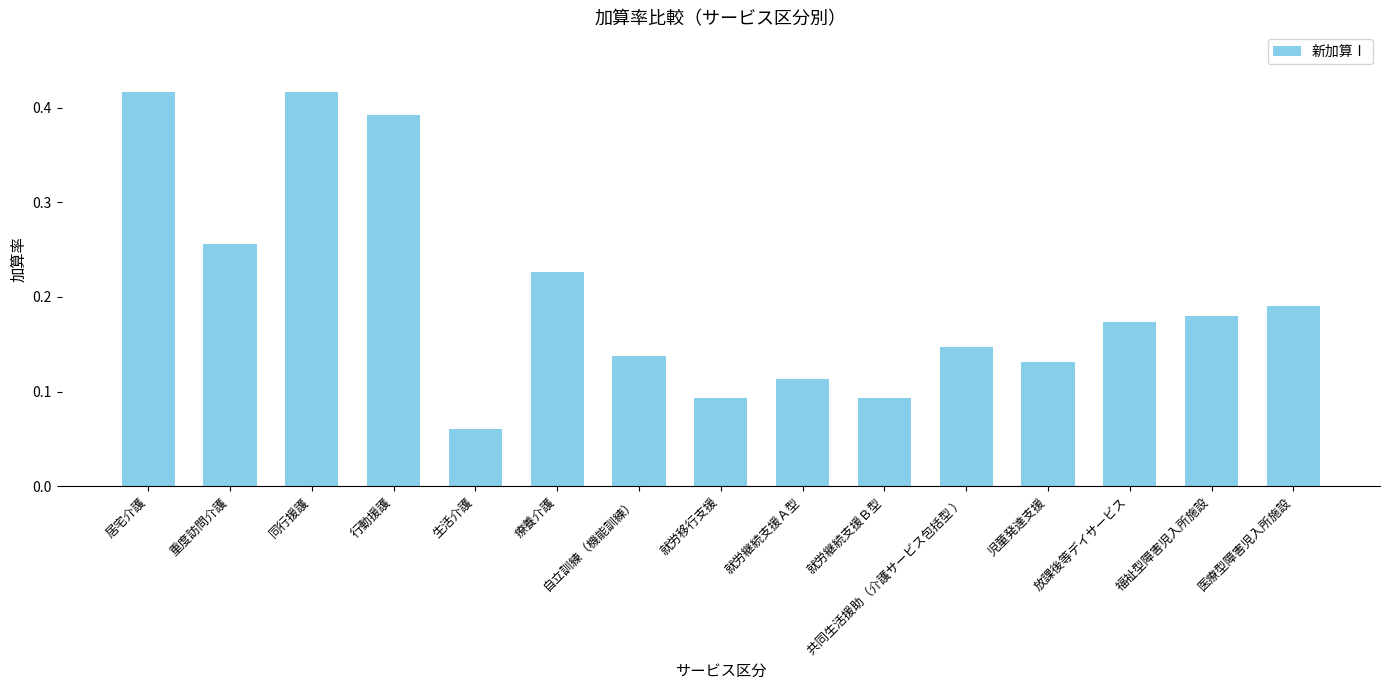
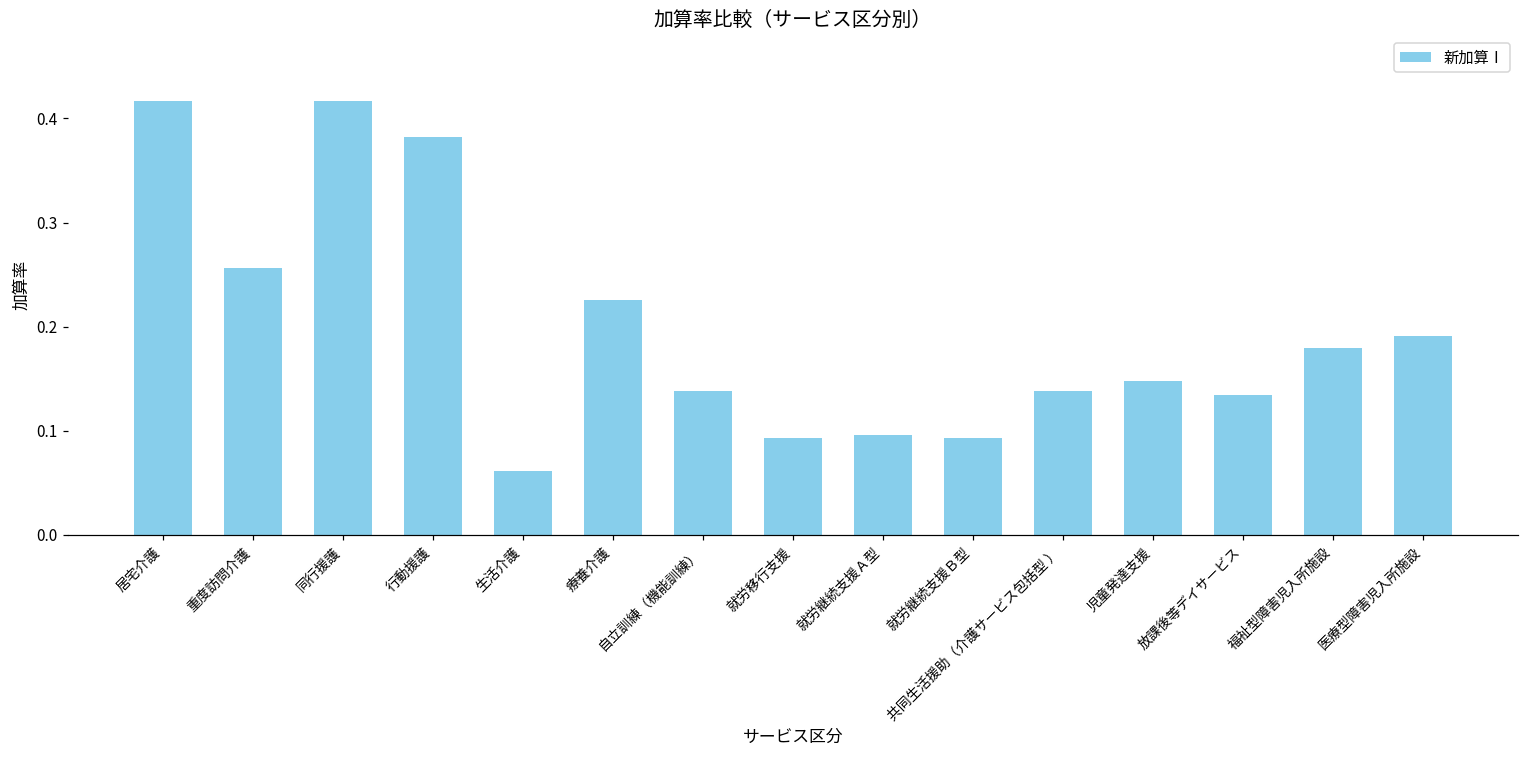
  {
    "居宅介護": 0.42,
    "重度訪問介護": 0.26,
    "同行援護": 0.42,
-   "行動援護": 0.39,
+   "行動援護": 0.38,
    "生活介護": 0.06,
    "療養介護": 0.23,
    "自立訓練（機能訓練）": 0.14,
    "就労移行支援": 0.09,
-   "就労継続支援Ａ型": 0.11,
+   "就労継続支援Ａ型": 0.10,
    "就労継続支援Ｂ型": 0.09,
-   "共同生活援助（介護サービス包括型 ）": 0.15,
-   "児童発達支援": 0.13,
-   "放課後等デイサービス": 0.17,
+   "共同生活援助（介護サービス包括型 ）": 0.14,
+   "児童発達支援": 0.15,
+   "放課後等デイサービス": 0.13,
    "福祉型障害児入所施設": 0.18,
    "医療型障害児入所施設": 0.19
  }
